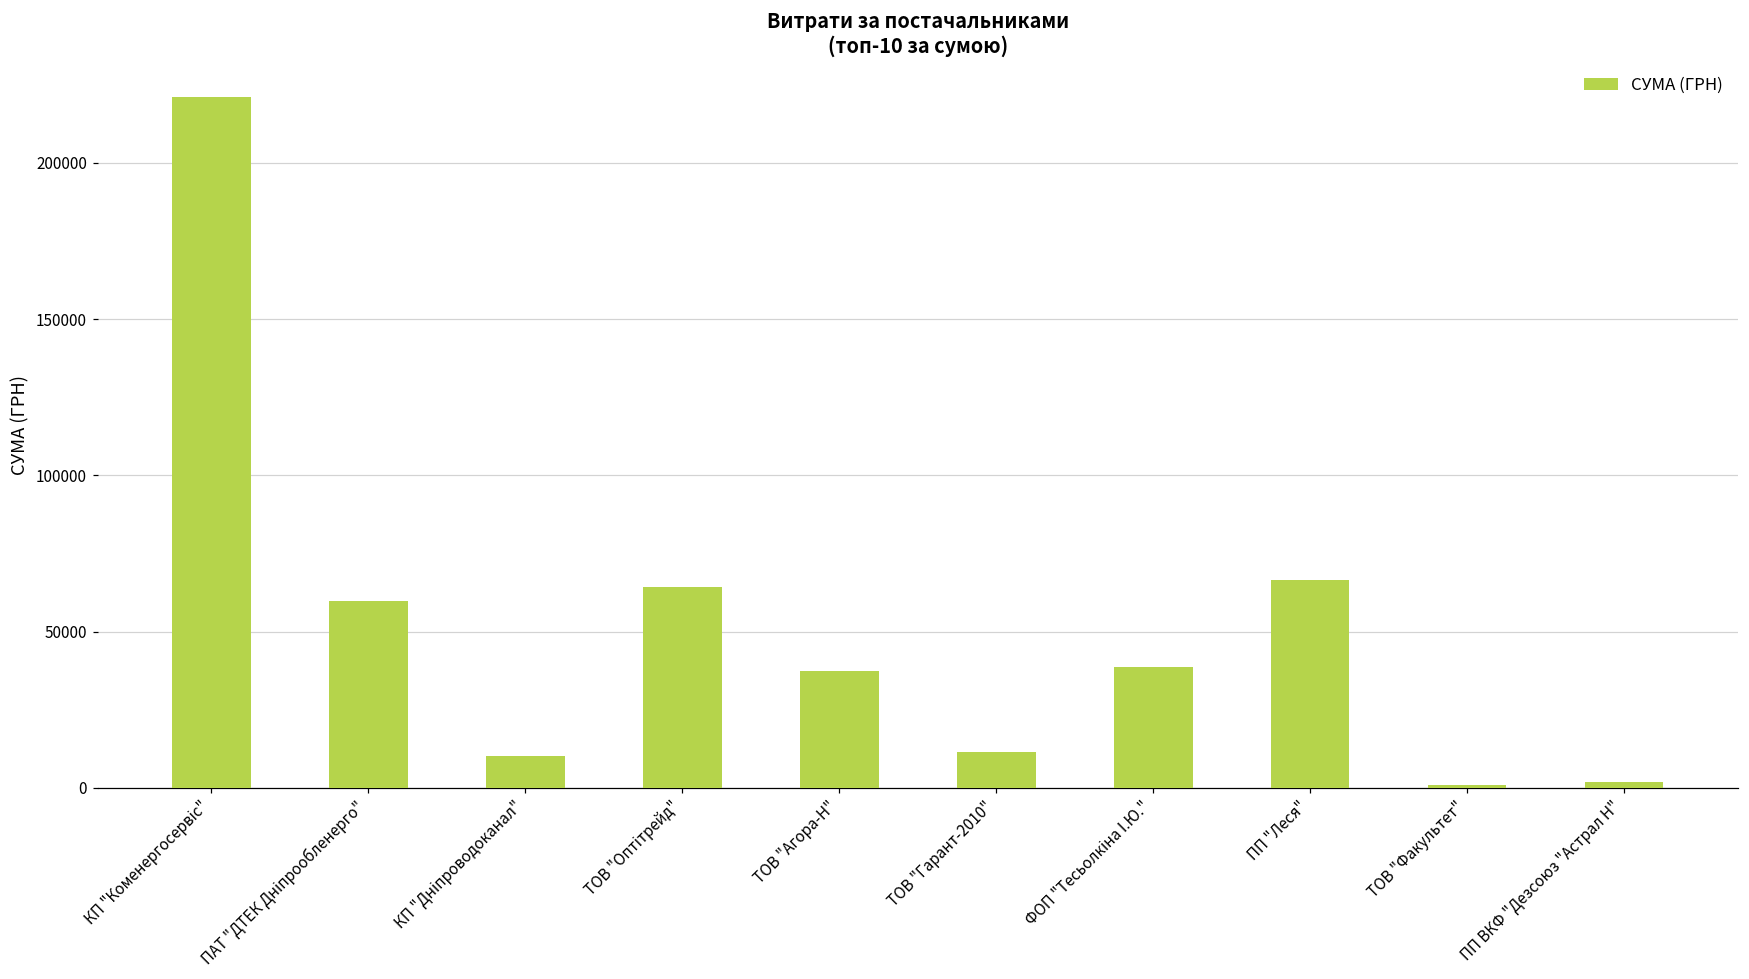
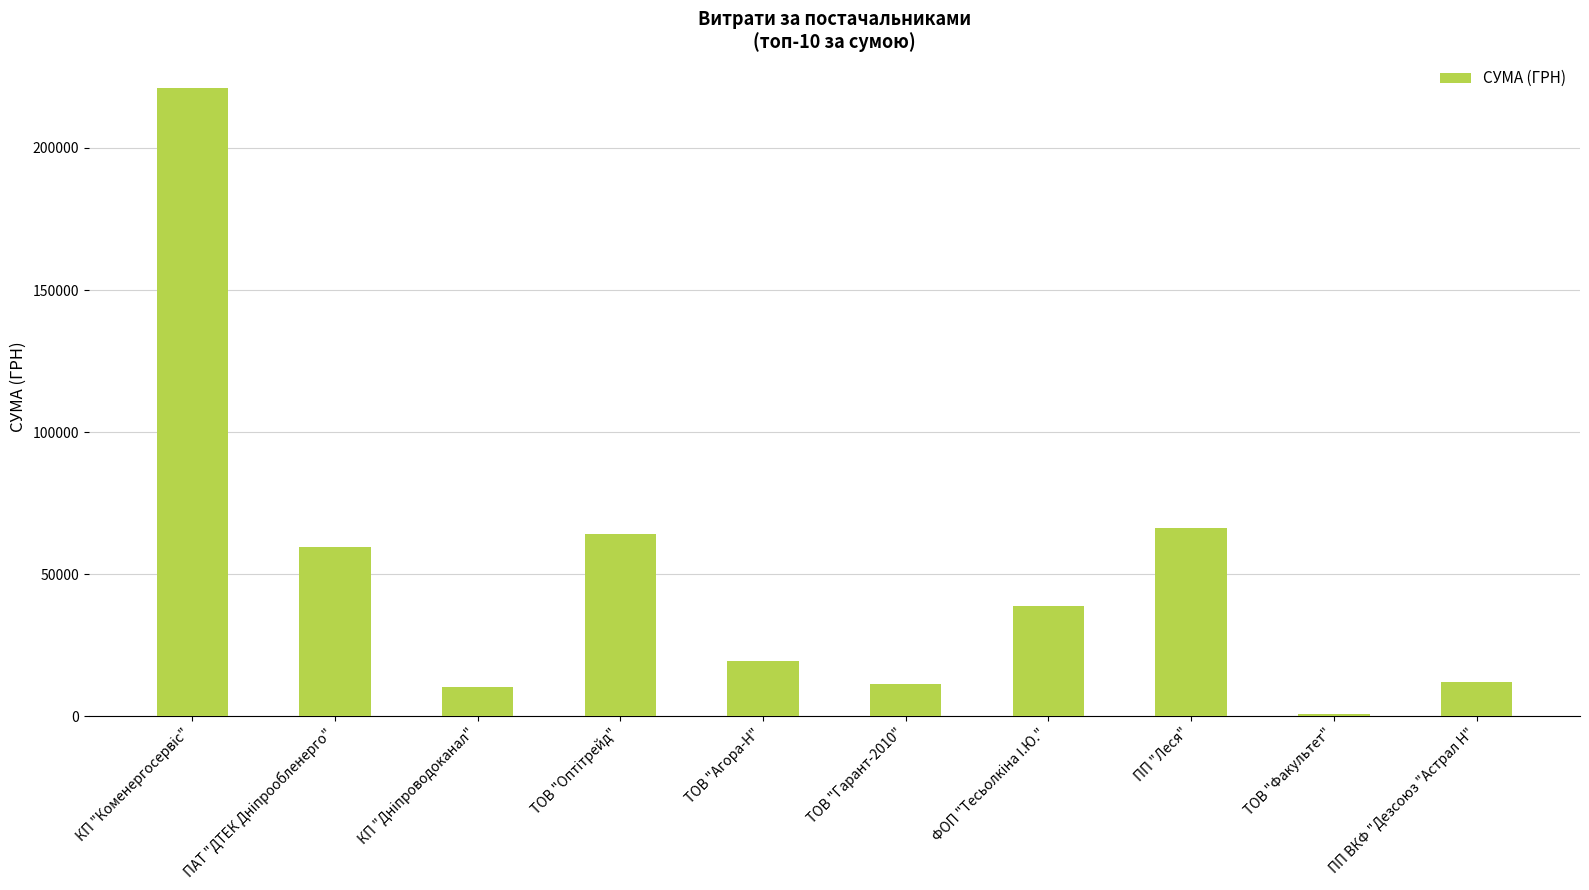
  {
    "КП \"Коменергосервіс\"": 221000,
    "ПАТ \"ДТЕК Дніпрообленерго\"": 60000,
    "КП \"Дніпроводоканал\"": 10000,
    "ТОВ \"Оптітрейд\"": 64000,
-   "ТОВ \"Агора-Н\"": 37000,
+   "ТОВ \"Агора-Н\"": 19000,
    "ТОВ \"Гарант-2010\"": 11000,
    "ФОП \"Тесьолкіна І.Ю.\"": 39000,
    "ПП \"Леся\"": 66000,
    "ТОВ \"Факультет\"": 1000,
-   "ПП ВКФ \"Дезсоюз \"Астрал Н\"": 2000
+   "ПП ВКФ \"Дезсоюз \"Астрал Н\"": 12000
  }
